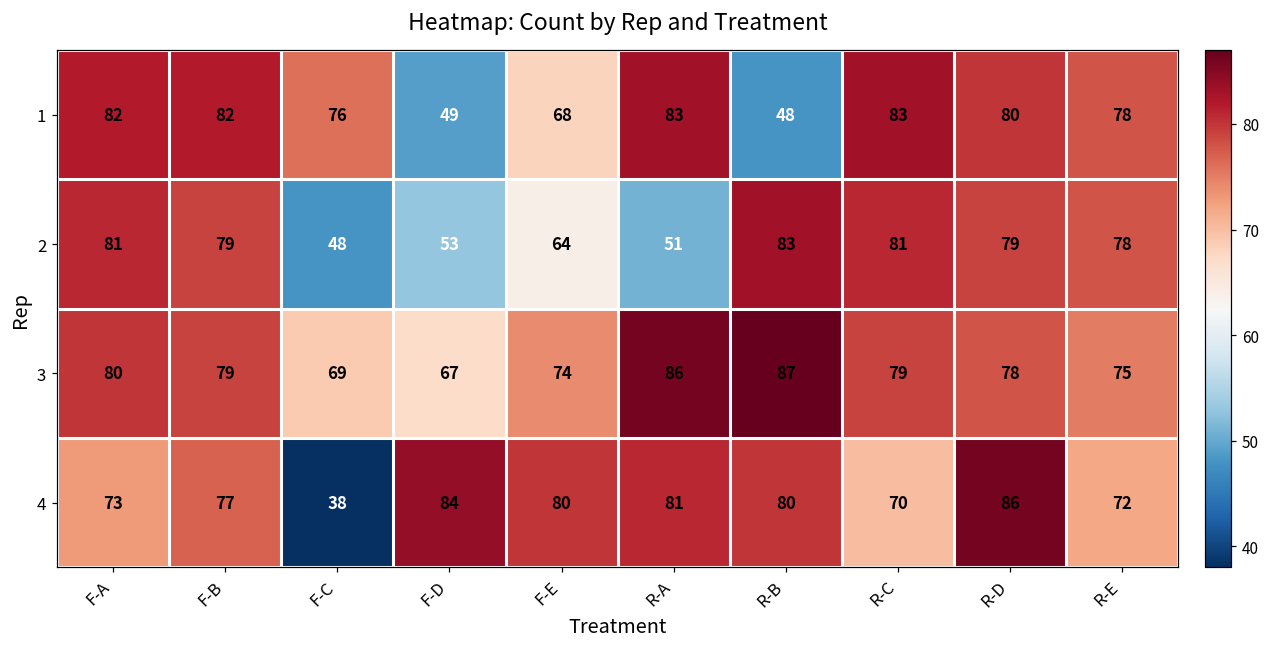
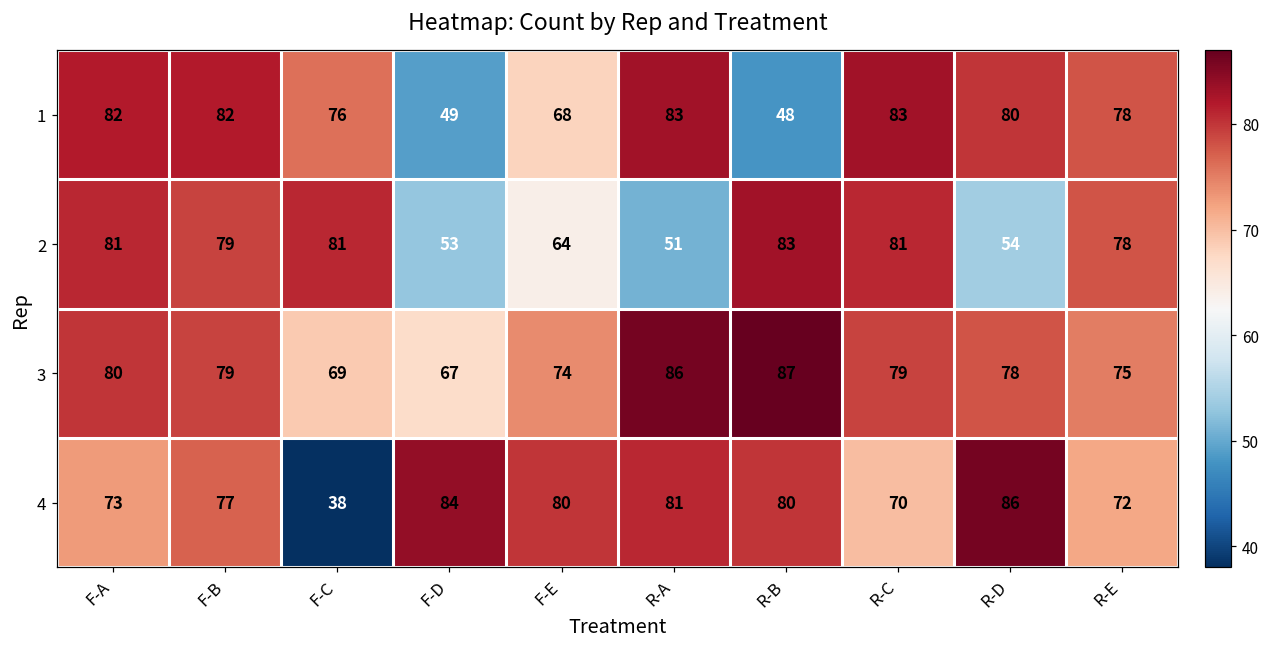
  {
    "1": {
      "F-A": 82,
      "F-B": 82,
      "F-C": 76,
      "F-D": 49,
      "F-E": 68,
      "R-A": 83,
      "R-B": 48,
      "R-C": 83,
      "R-D": 80,
      "R-E": 78
    },
    "2": {
      "F-A": 81,
      "F-B": 79,
-     "F-C": 48,
+     "F-C": 81,
      "F-D": 53,
      "F-E": 64,
      "R-A": 51,
      "R-B": 83,
      "R-C": 81,
-     "R-D": 79,
+     "R-D": 54,
      "R-E": 78
    },
    "3": {
      "F-A": 80,
      "F-B": 79,
      "F-C": 69,
      "F-D": 67,
      "F-E": 74,
      "R-A": 86,
      "R-B": 87,
      "R-C": 79,
      "R-D": 78,
      "R-E": 75
    },
    "4": {
      "F-A": 73,
      "F-B": 77,
      "F-C": 38,
      "F-D": 84,
      "F-E": 80,
      "R-A": 81,
      "R-B": 80,
      "R-C": 70,
      "R-D": 86,
      "R-E": 72
    }
  }
